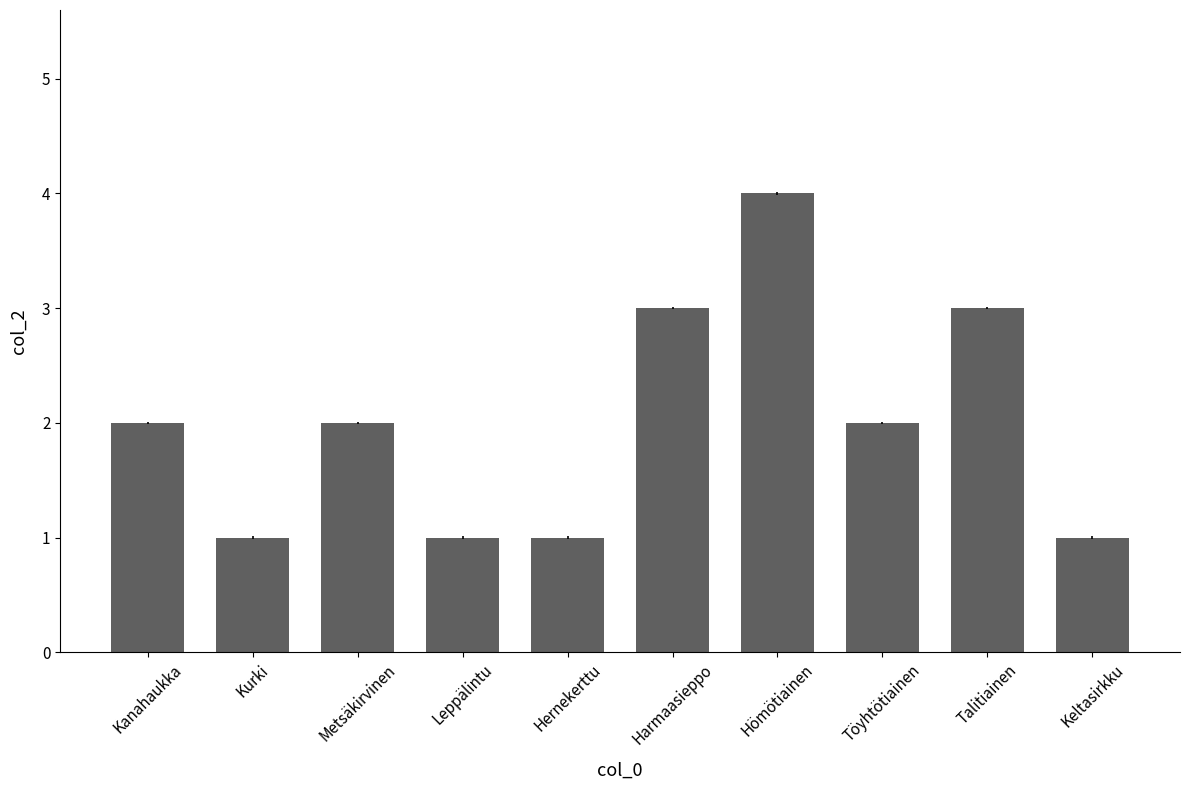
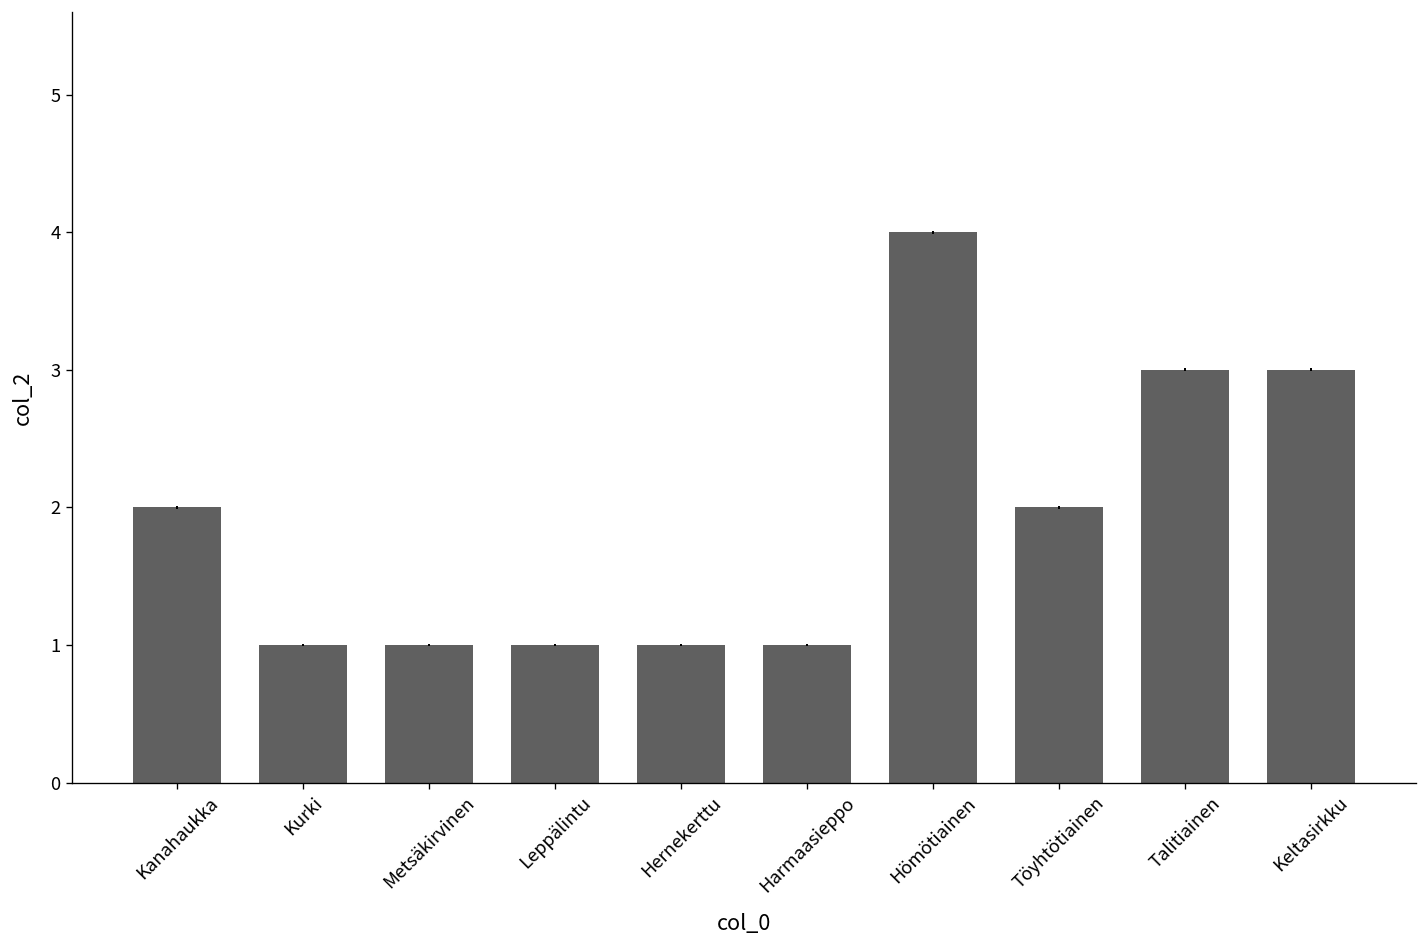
  {
    "Kanahaukka": 2,
    "Kurki": 1,
-   "Metsäkirvinen": 2,
+   "Metsäkirvinen": 1,
    "Leppälintu": 1,
    "Hernekerttu": 1,
-   "Harmaasieppo": 3,
+   "Harmaasieppo": 1,
    "Hömötiainen": 4,
    "Töyhtötiainen": 2,
    "Talitiainen": 3,
-   "Keltasirkku": 1
+   "Keltasirkku": 3
  }
